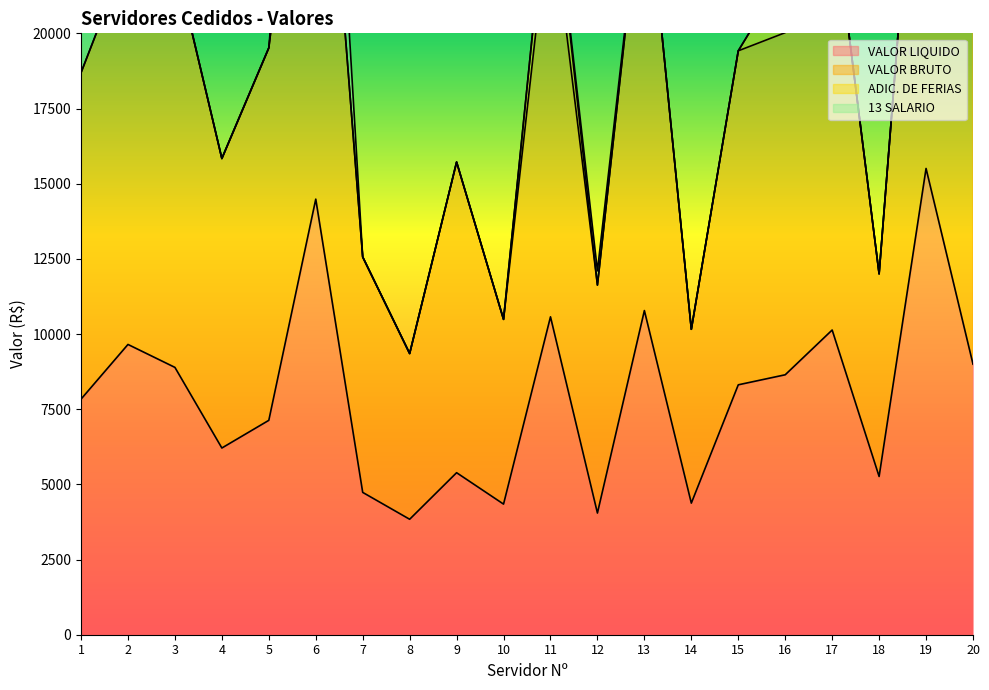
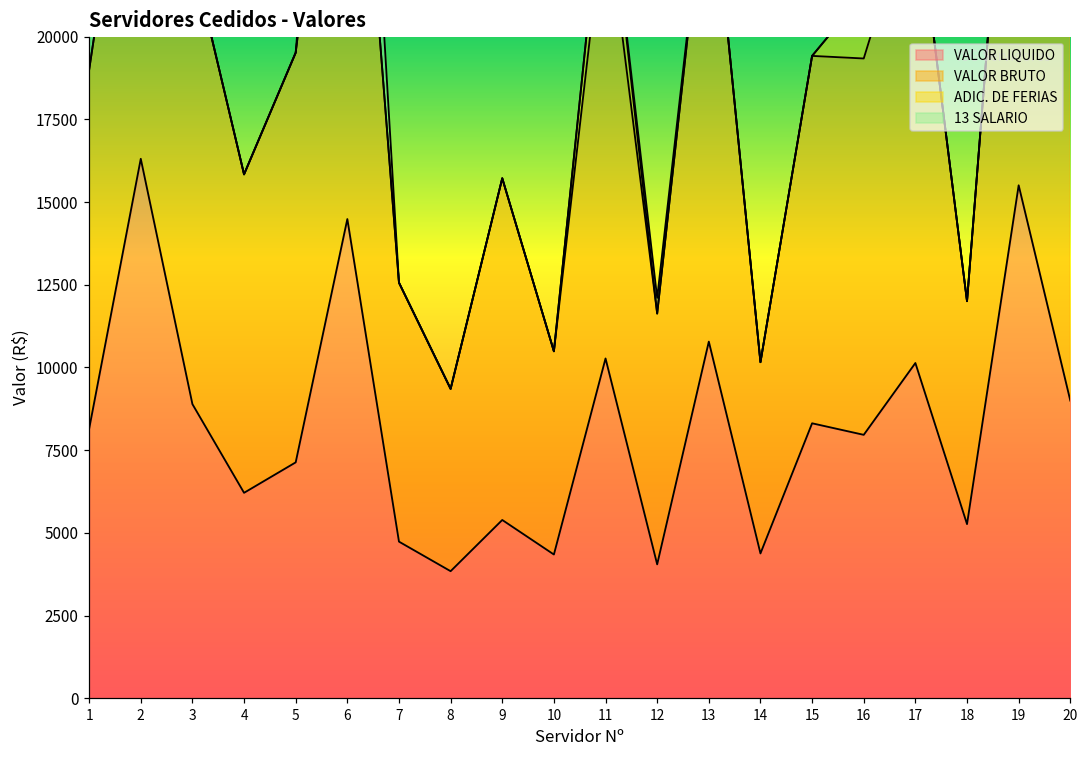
  {
    "VALOR LIQUIDO": {
-     "1": 7800,
-     "2": 9700,
+     "1": 8100,
+     "2": 16300,
      "3": 8900,
      "4": 6200,
      "5": 7100,
      "6": 14500,
      "7": 4700,
      "8": 3800,
      "9": 5400,
      "10": 4300,
-     "11": 10600,
+     "11": 10300,
      "12": 4000,
      "13": 10800,
      "14": 4400,
      "15": 8300,
-     "16": 8600,
+     "16": 8000,
      "17": 10100,
      "18": 5300,
      "19": 15500,
      "20": 9000
    },
    "13 SALARIO": {
      "12": 500
    }
  }
